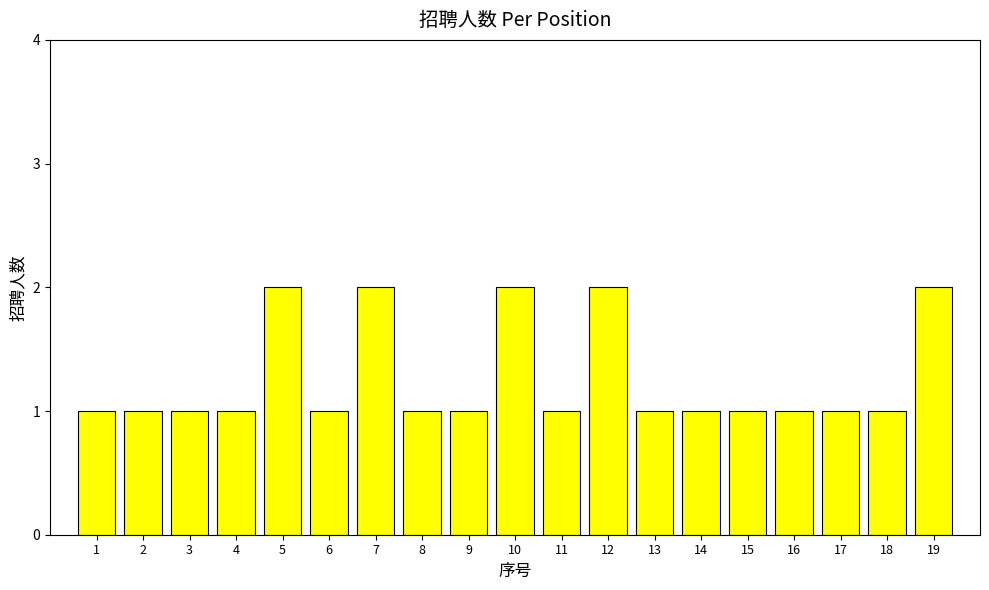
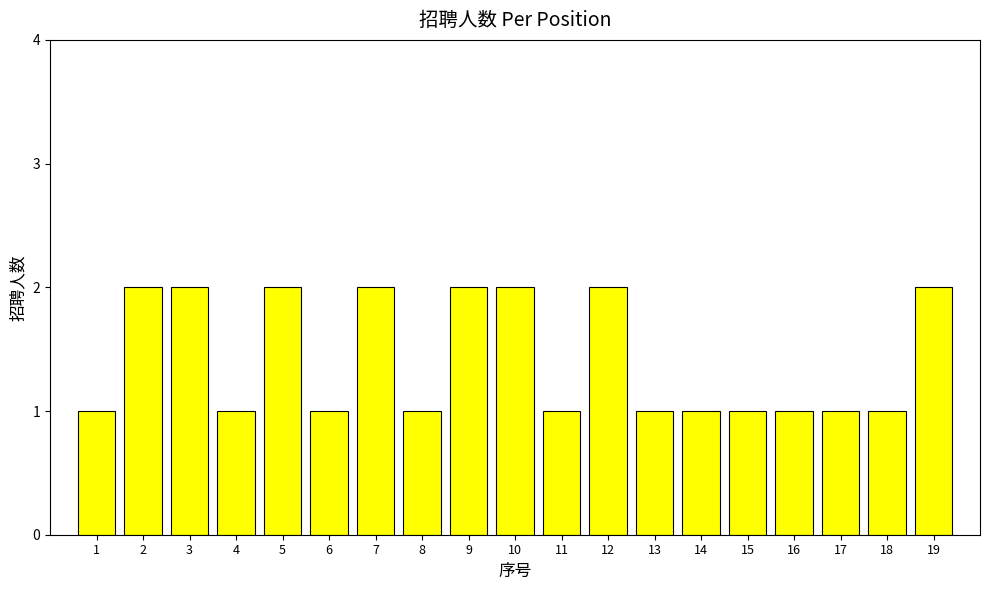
  {
    "1": 1,
-   "2": 1,
-   "3": 1,
+   "2": 2,
+   "3": 2,
    "4": 1,
    "5": 2,
    "6": 1,
    "7": 2,
    "8": 1,
-   "9": 1,
+   "9": 2,
    "10": 2,
    "11": 1,
    "12": 2,
    "13": 1,
    "14": 1,
    "15": 1,
    "16": 1,
    "17": 1,
    "18": 1,
    "19": 2
  }
